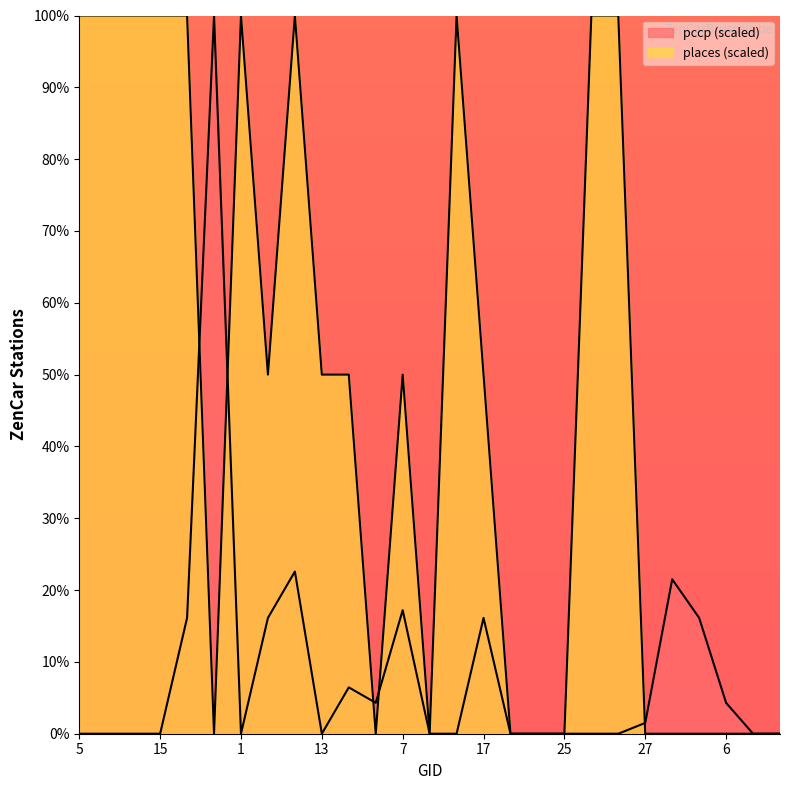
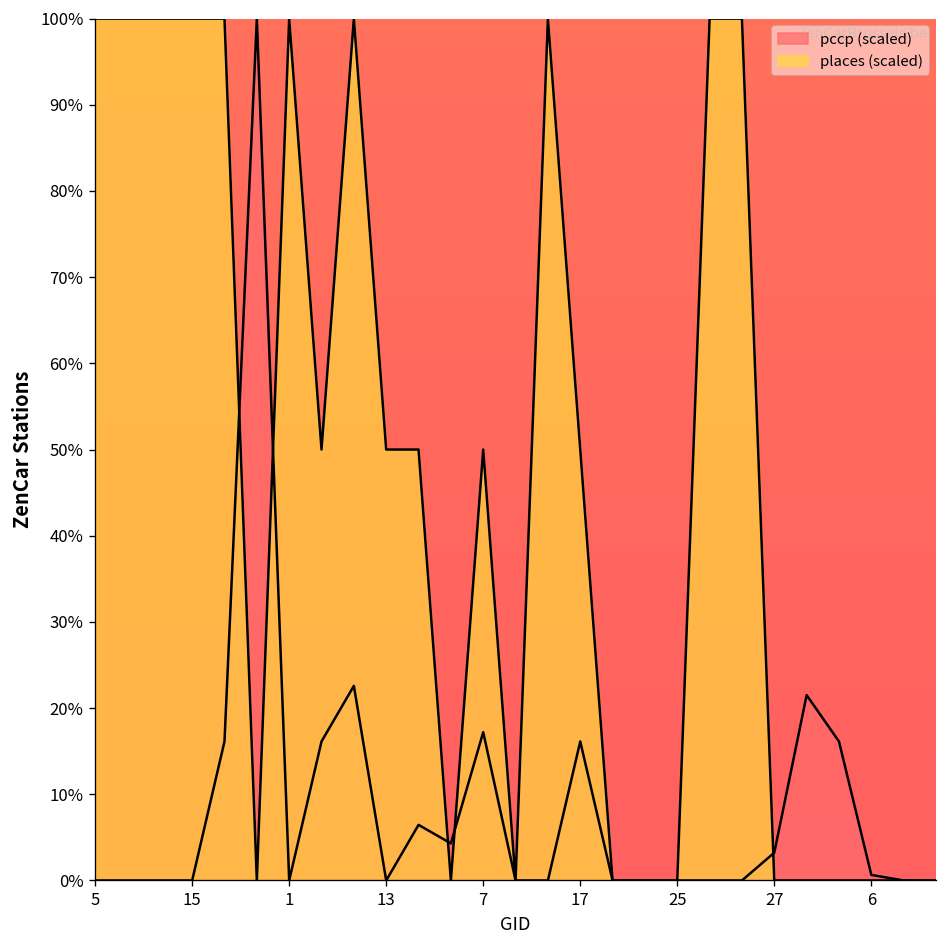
  {
    "pccp (scaled)": {
      "15": "0%",
-     "27": "2%",
-     "6": "4%"
+     "27": "3%",
+     "6": "1%"
    },
    "places (scaled)": {
      "15": "100%",
      "27": "0%",
      "6": "0%"
    }
  }
